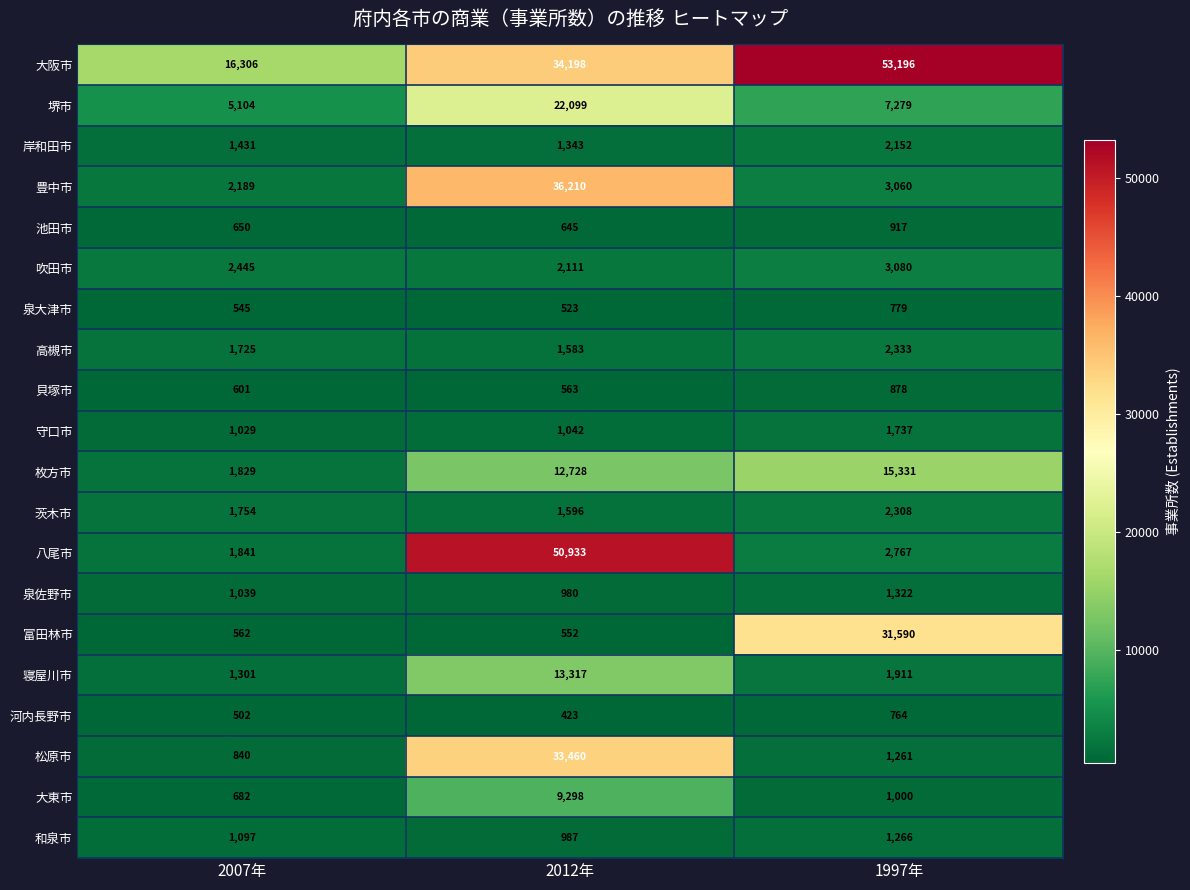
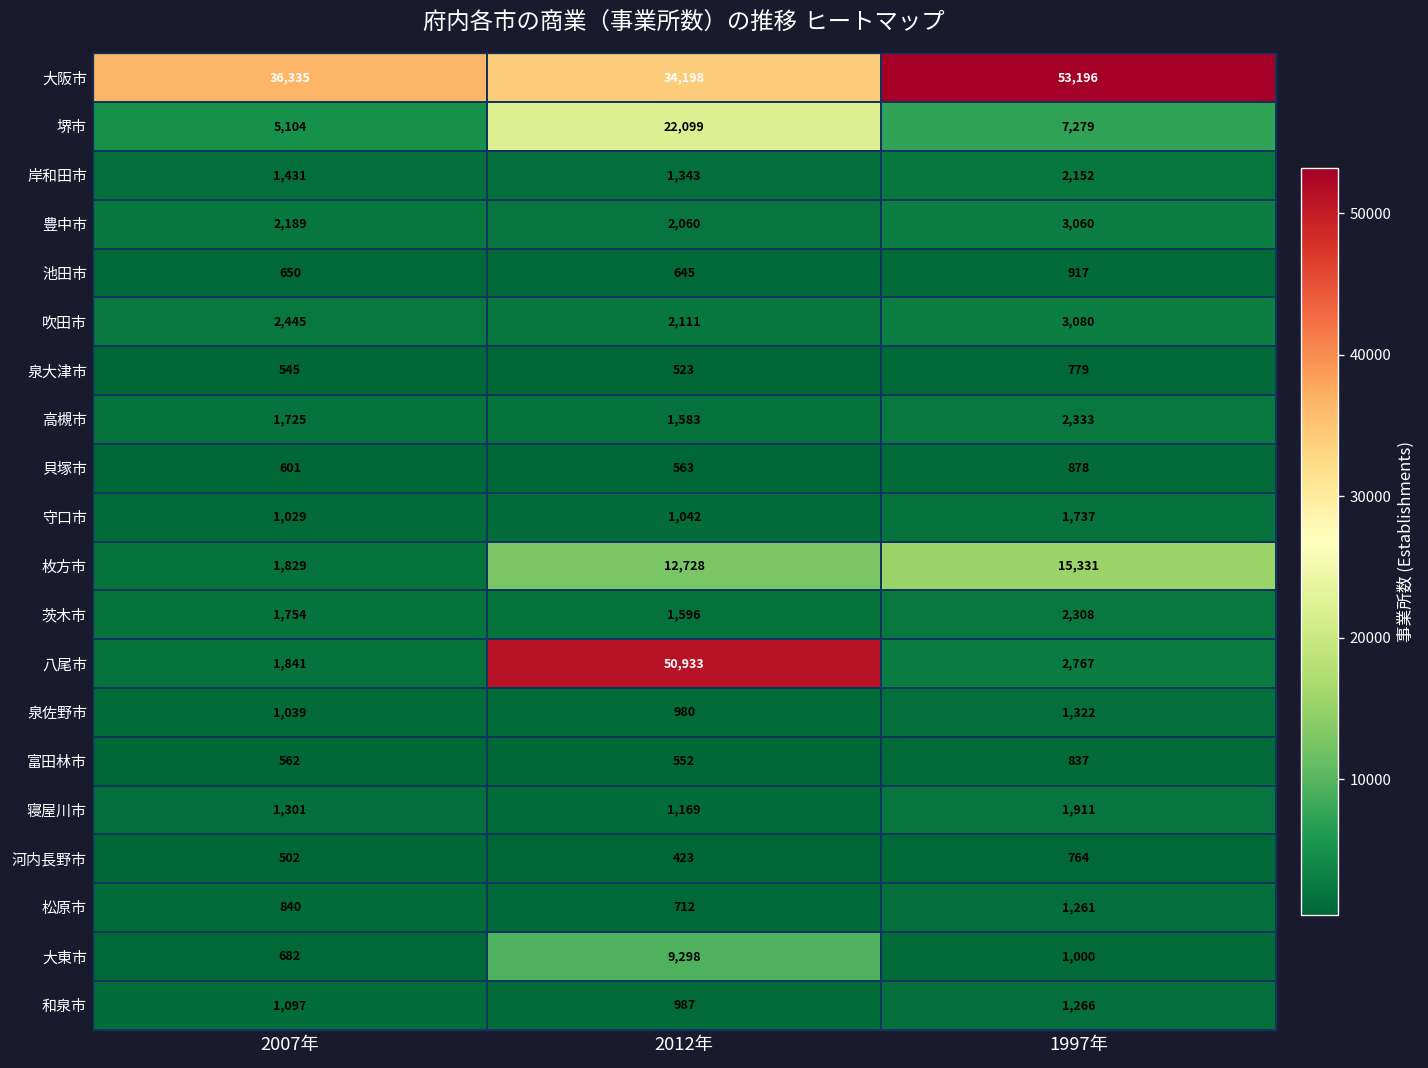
  {
    "大阪市": {
-     "2007年": "16,306",
+     "2007年": "36,335",
      "2012年": "34,198",
      "1997年": "53,196"
    },
    "堺市": {
      "2007年": "5,104",
      "2012年": "22,099",
      "1997年": "7,279"
    },
    "岸和田市": {
      "2007年": "1,431",
      "2012年": "1,343",
      "1997年": "2,152"
    },
    "豊中市": {
      "2007年": "2,189",
-     "2012年": "36,210",
+     "2012年": "2,060",
      "1997年": "3,060"
    },
    "池田市": {
      "2007年": "650",
      "2012年": "645",
      "1997年": "917"
    },
    "吹田市": {
      "2007年": "2,445",
      "2012年": "2,111",
      "1997年": "3,080"
    },
    "泉大津市": {
      "2007年": "545",
      "2012年": "523",
      "1997年": "779"
    },
    "高槻市": {
      "2007年": "1,725",
      "2012年": "1,583",
      "1997年": "2,333"
    },
    "貝塚市": {
      "2007年": "601",
      "2012年": "563",
      "1997年": "878"
    },
    "守口市": {
      "2007年": "1,029",
      "2012年": "1,042",
      "1997年": "1,737"
    },
    "枚方市": {
      "2007年": "1,829",
      "2012年": "12,728",
      "1997年": "15,331"
    },
    "茨木市": {
      "2007年": "1,754",
      "2012年": "1,596",
      "1997年": "2,308"
    },
    "八尾市": {
      "2007年": "1,841",
      "2012年": "50,933",
      "1997年": "2,767"
    },
    "泉佐野市": {
      "2007年": "1,039",
      "2012年": "980",
      "1997年": "1,322"
    },
    "富田林市": {
      "2007年": "562",
      "2012年": "552",
-     "1997年": "31,590"
+     "1997年": "837"
    },
    "寝屋川市": {
      "2007年": "1,301",
-     "2012年": "13,317",
+     "2012年": "1,169",
      "1997年": "1,911"
    },
    "河内長野市": {
      "2007年": "502",
      "2012年": "423",
      "1997年": "764"
    },
    "松原市": {
      "2007年": "840",
-     "2012年": "33,460",
+     "2012年": "712",
      "1997年": "1,261"
    },
    "大東市": {
      "2007年": "682",
      "2012年": "9,298",
      "1997年": "1,000"
    },
    "和泉市": {
      "2007年": "1,097",
      "2012年": "987",
      "1997年": "1,266"
    }
  }
